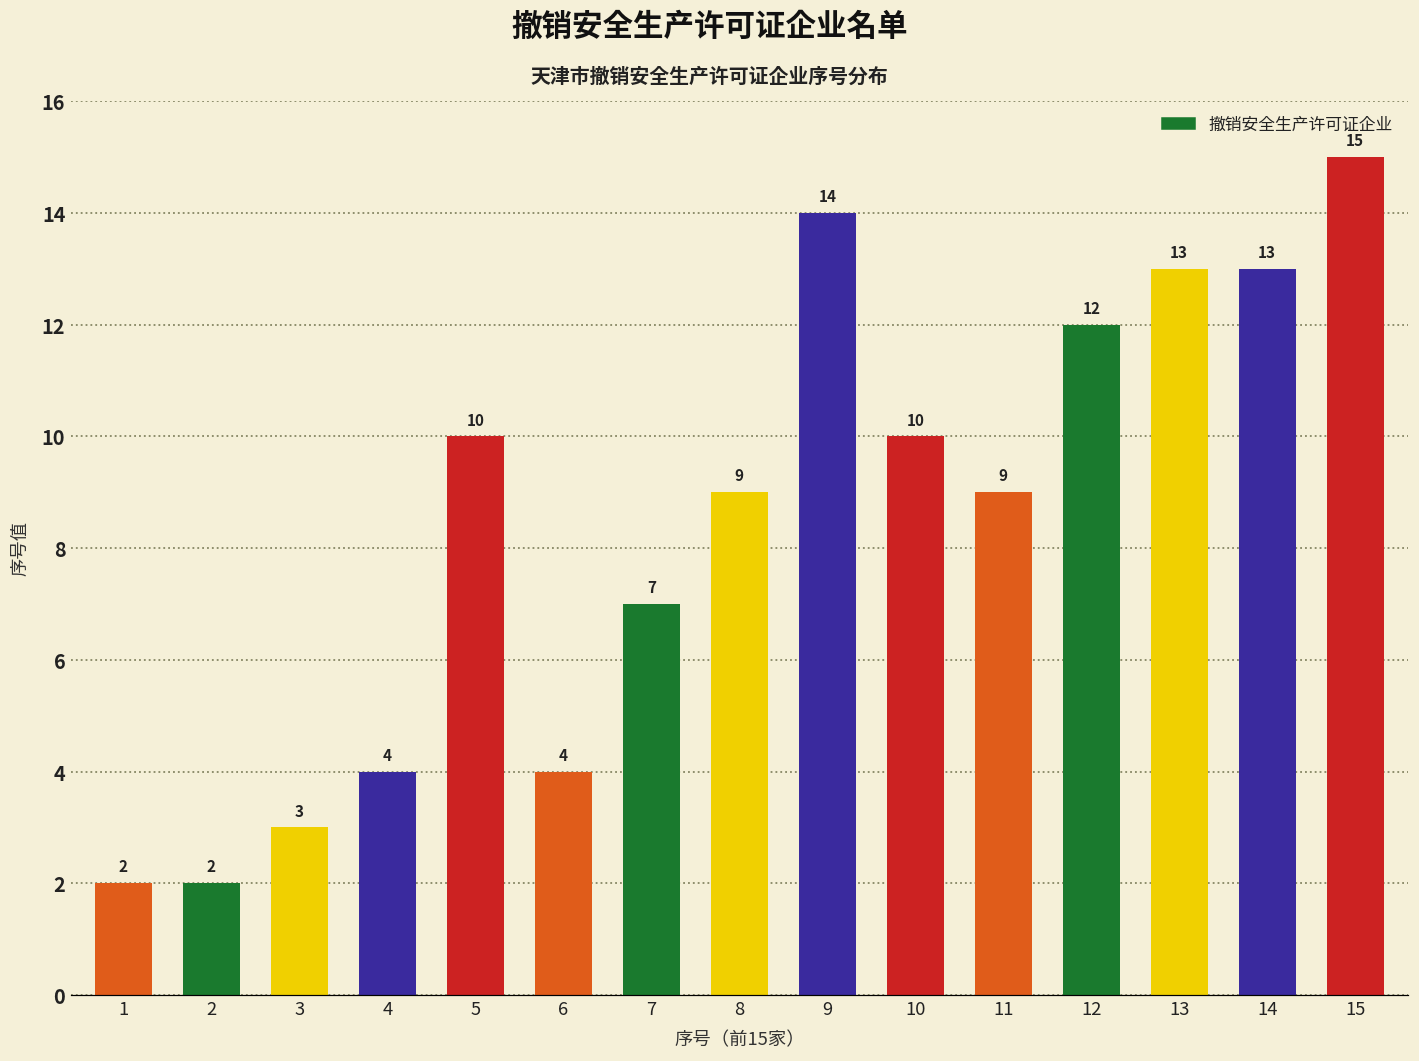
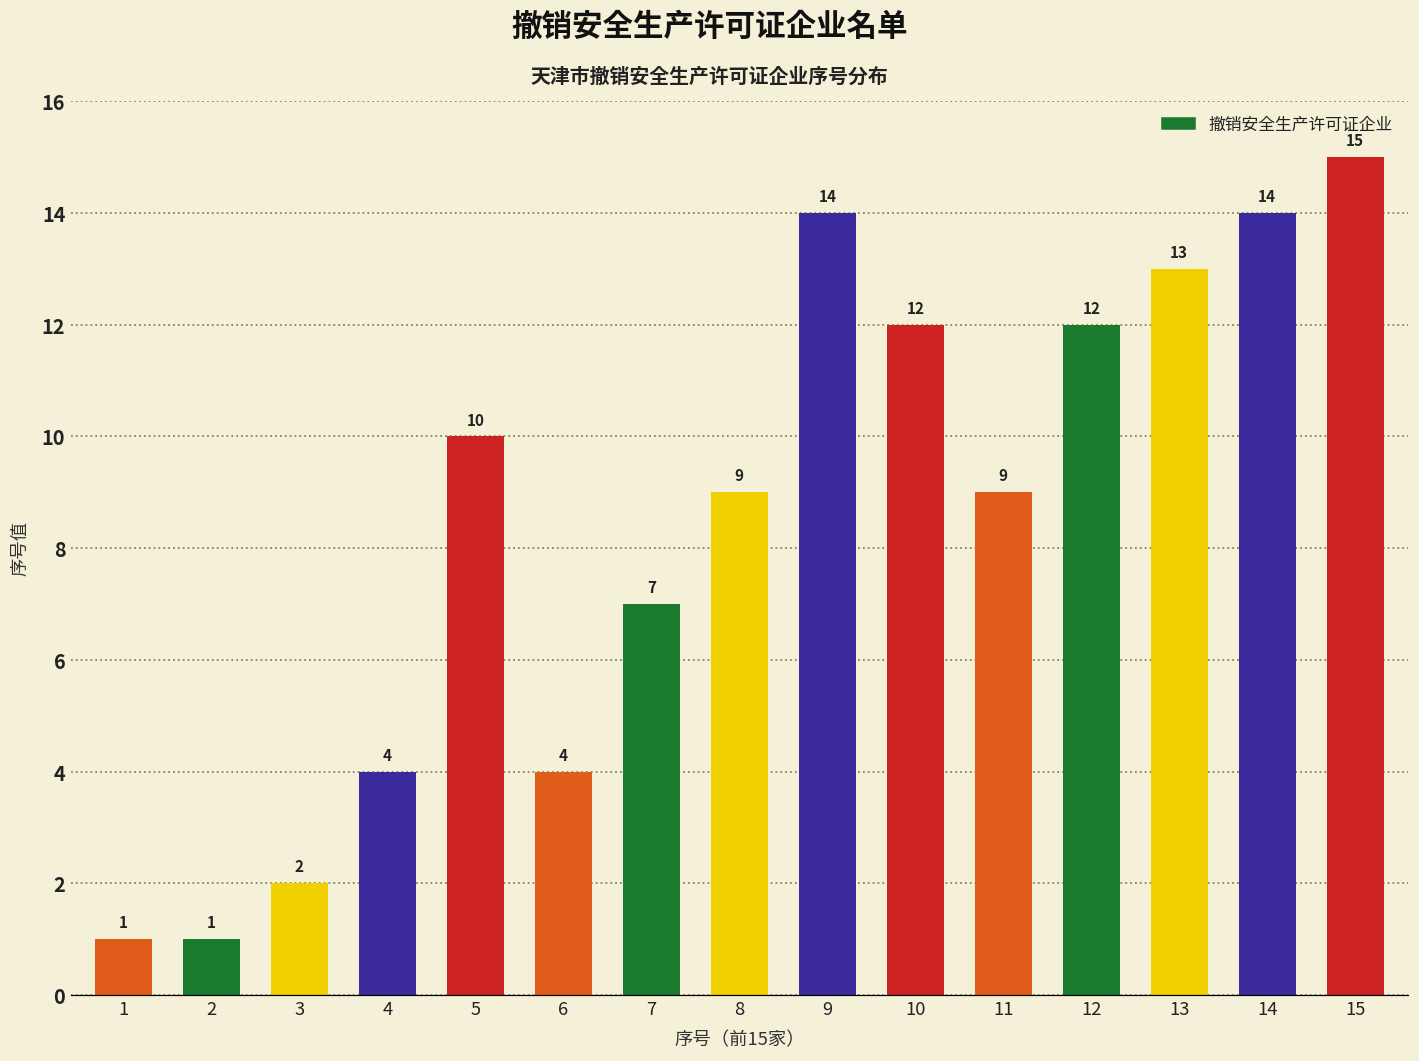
  {
-   "1": 2,
-   "2": 2,
-   "3": 3,
+   "1": 1,
+   "2": 1,
+   "3": 2,
    "4": 4,
    "5": 10,
    "6": 4,
    "7": 7,
    "8": 9,
    "9": 14,
-   "10": 10,
+   "10": 12,
    "11": 9,
    "12": 12,
    "13": 13,
-   "14": 13,
+   "14": 14,
    "15": 15
  }
